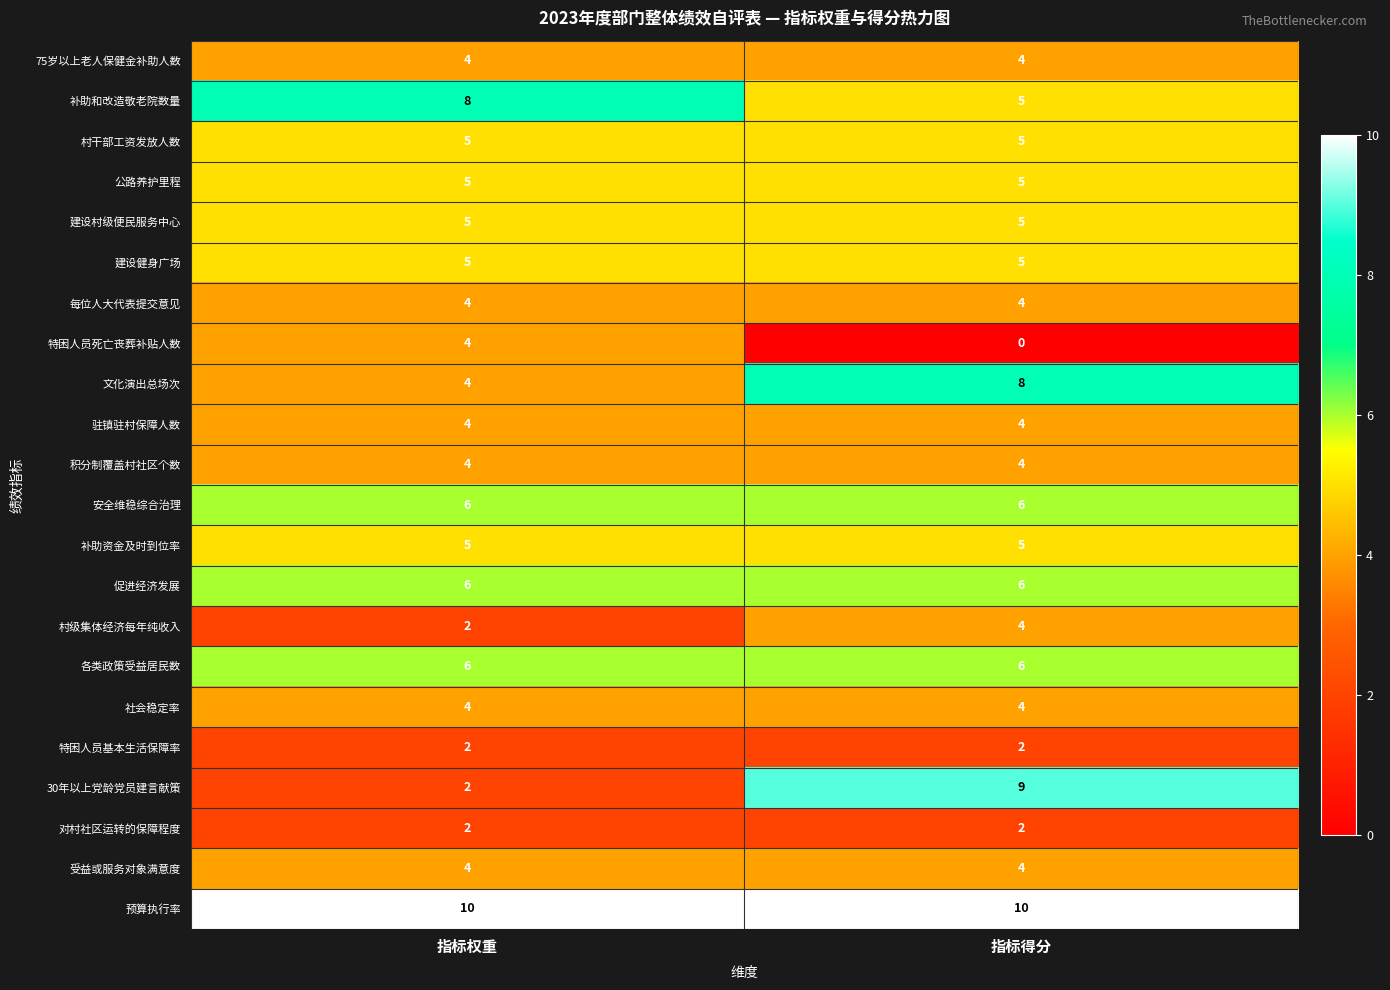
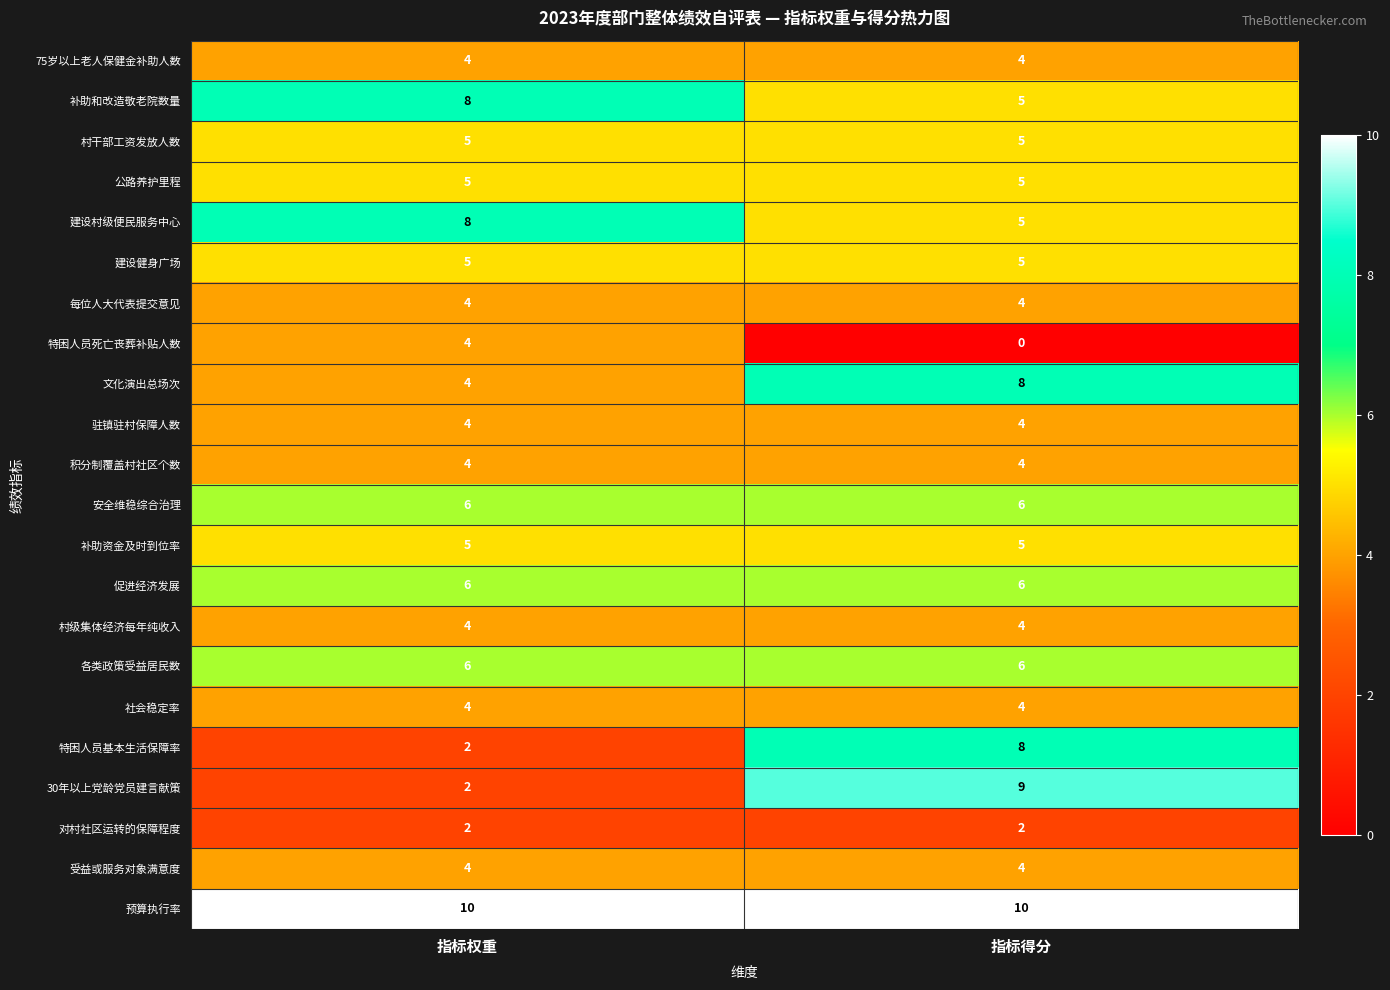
  {
    "75岁以上老人保健金补助人数": {
      "指标权重": 4,
      "指标得分": 4
    },
    "补助和改造敬老院数量": {
      "指标权重": 8,
      "指标得分": 5
    },
    "村干部工资发放人数": {
      "指标权重": 5,
      "指标得分": 5
    },
    "公路养护里程": {
      "指标权重": 5,
      "指标得分": 5
    },
    "建设村级便民服务中心": {
-     "指标权重": 5,
+     "指标权重": 8,
      "指标得分": 5
    },
    "建设健身广场": {
      "指标权重": 5,
      "指标得分": 5
    },
    "每位人大代表提交意见": {
      "指标权重": 4,
      "指标得分": 4
    },
    "特困人员死亡丧葬补贴人数": {
      "指标权重": 4,
      "指标得分": 0
    },
    "文化演出总场次": {
      "指标权重": 4,
      "指标得分": 8
    },
    "驻镇驻村保障人数": {
      "指标权重": 4,
      "指标得分": 4
    },
    "积分制覆盖村社区个数": {
      "指标权重": 4,
      "指标得分": 4
    },
    "安全维稳综合治理": {
      "指标权重": 6,
      "指标得分": 6
    },
    "补助资金及时到位率": {
      "指标权重": 5,
      "指标得分": 5
    },
    "促进经济发展": {
      "指标权重": 6,
      "指标得分": 6
    },
    "村级集体经济每年纯收入": {
-     "指标权重": 2,
+     "指标权重": 4,
      "指标得分": 4
    },
    "各类政策受益居民数": {
      "指标权重": 6,
      "指标得分": 6
    },
    "社会稳定率": {
      "指标权重": 4,
      "指标得分": 4
    },
    "特困人员基本生活保障率": {
      "指标权重": 2,
-     "指标得分": 2
+     "指标得分": 8
    },
    "30年以上党龄党员建言献策": {
      "指标权重": 2,
      "指标得分": 9
    },
    "对村社区运转的保障程度": {
      "指标权重": 2,
      "指标得分": 2
    },
    "受益或服务对象满意度": {
      "指标权重": 4,
      "指标得分": 4
    },
    "预算执行率": {
      "指标权重": 10,
      "指标得分": 10
    }
  }
